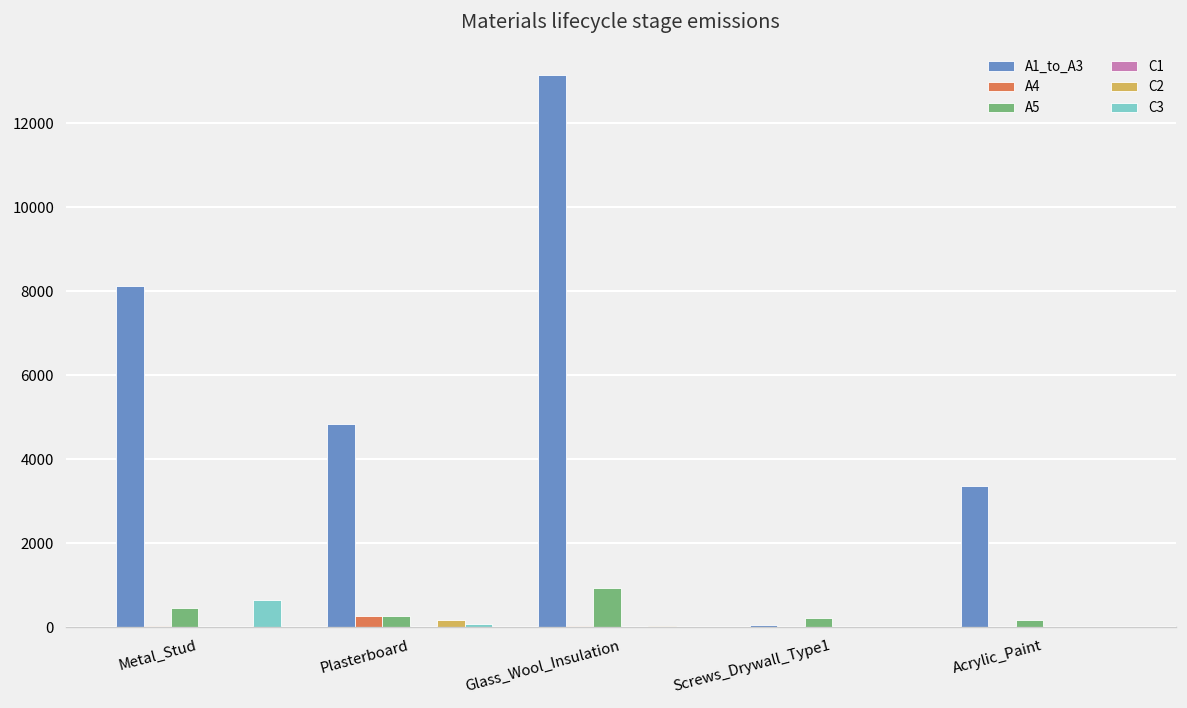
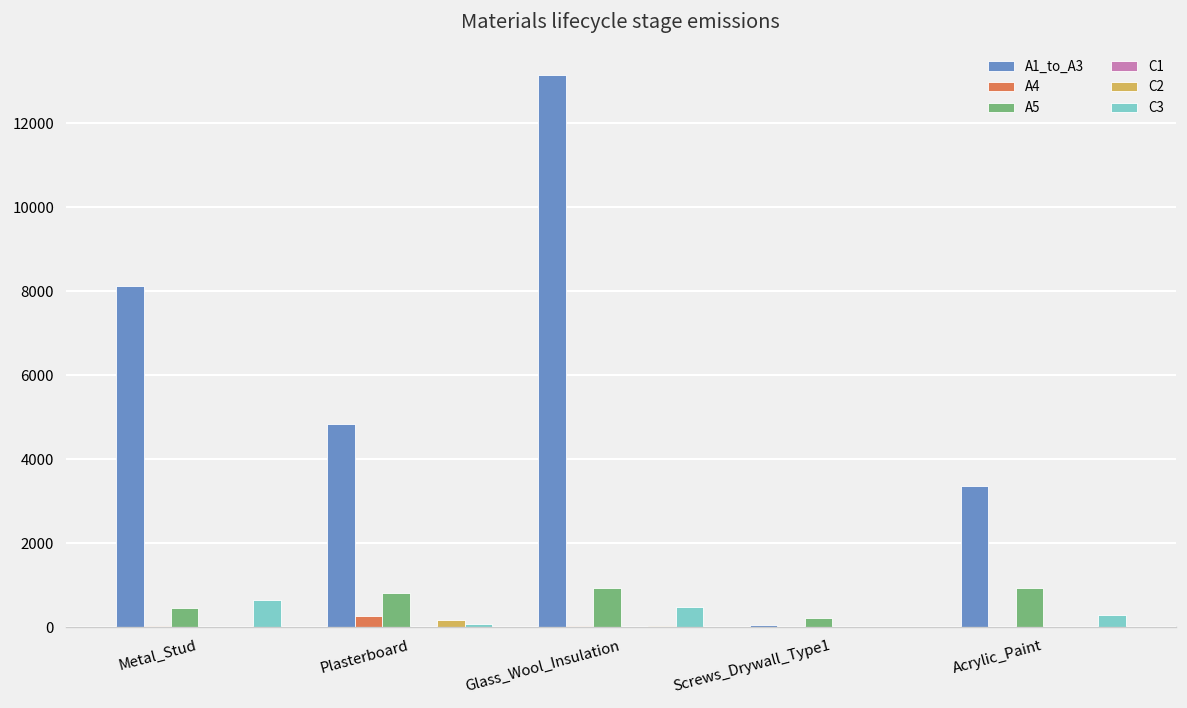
  {
    "A1_to_A3": {
      "Metal_Stud": 8100,
      "Plasterboard": 4800,
      "Glass_Wool_Insulation": 13100,
      "Acrylic_Paint": 3400
    },
    "A5": {
      "Metal_Stud": 500,
-     "Plasterboard": 300,
+     "Plasterboard": 800,
      "Glass_Wool_Insulation": 900,
      "Screws_Drywall_Type1": 200,
-     "Acrylic_Paint": 200
+     "Acrylic_Paint": 900
    },
    "C1": {
      "Glass_Wool_Insulation": 0
    },
    "C3": {
      "Metal_Stud": 600,
      "Plasterboard": 100,
-     "Glass_Wool_Insulation": 0,
-     "Acrylic_Paint": 0
+     "Glass_Wool_Insulation": 500,
+     "Acrylic_Paint": 300
    }
  }
